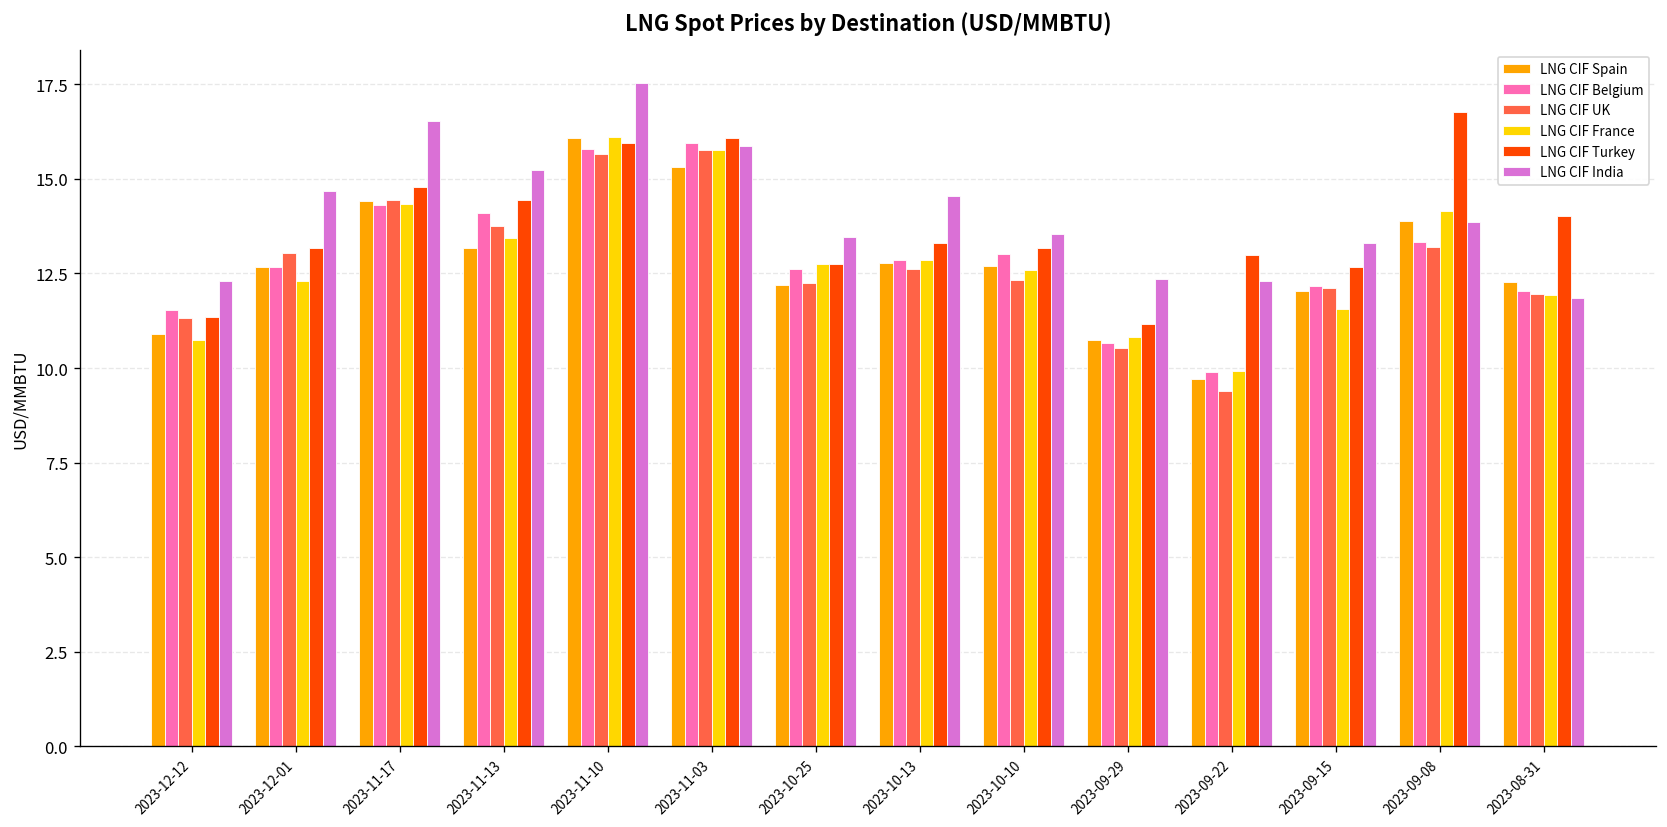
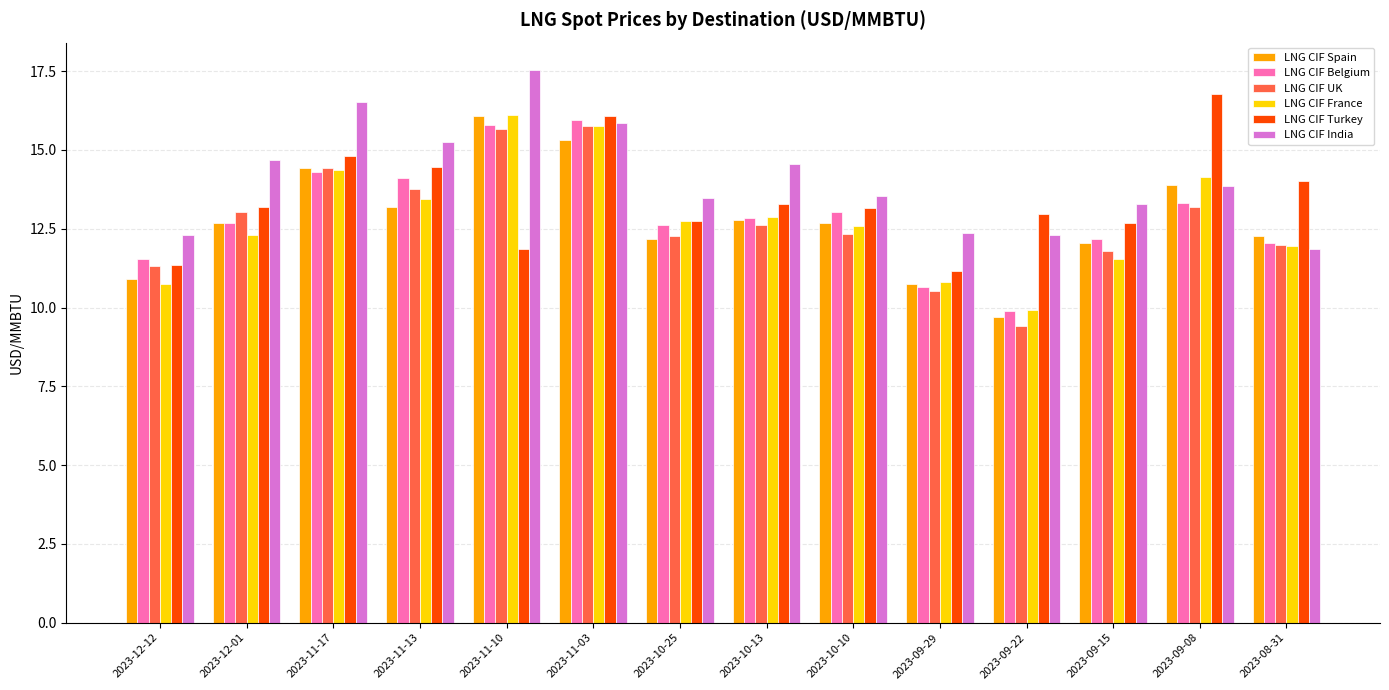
  {
    "LNG CIF UK": {
      "2023-12-12": 11.3,
      "2023-12-01": 13.0,
      "2023-11-17": 14.4,
      "2023-11-13": 13.8,
      "2023-11-10": 15.7,
      "2023-11-03": 15.8,
      "2023-10-25": 12.3,
      "2023-10-13": 12.6,
      "2023-10-10": 12.3,
      "2023-09-29": 10.5,
      "2023-09-22": 9.4,
-     "2023-09-15": 12.1,
+     "2023-09-15": 11.8,
      "2023-09-08": 13.2,
      "2023-08-31": 12.0
    },
    "LNG CIF Turkey": {
      "2023-12-12": 11.4,
      "2023-12-01": 13.2,
      "2023-11-17": 14.8,
      "2023-11-13": 14.5,
-     "2023-11-10": 16.0,
+     "2023-11-10": 11.9,
      "2023-11-03": 16.1,
      "2023-10-25": 12.8,
      "2023-10-13": 13.3,
      "2023-10-10": 13.2,
      "2023-09-29": 11.2,
      "2023-09-22": 13.0,
      "2023-09-15": 12.7,
      "2023-09-08": 16.8,
      "2023-08-31": 14.0
    }
  }
